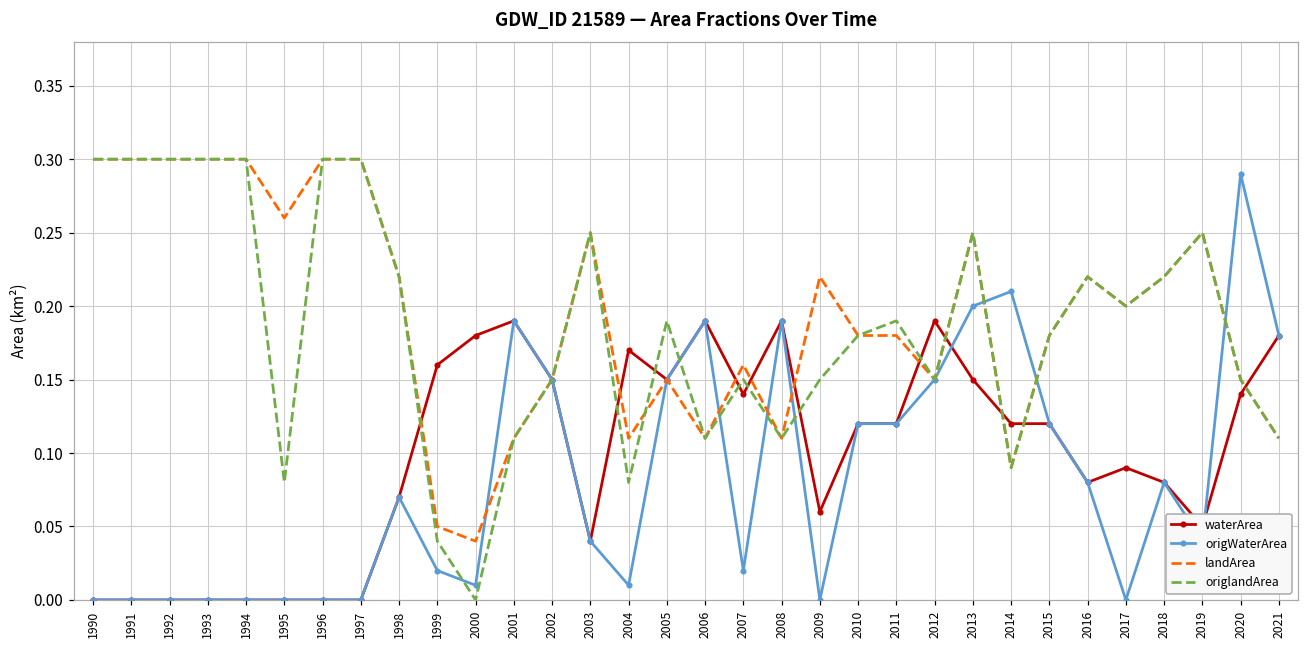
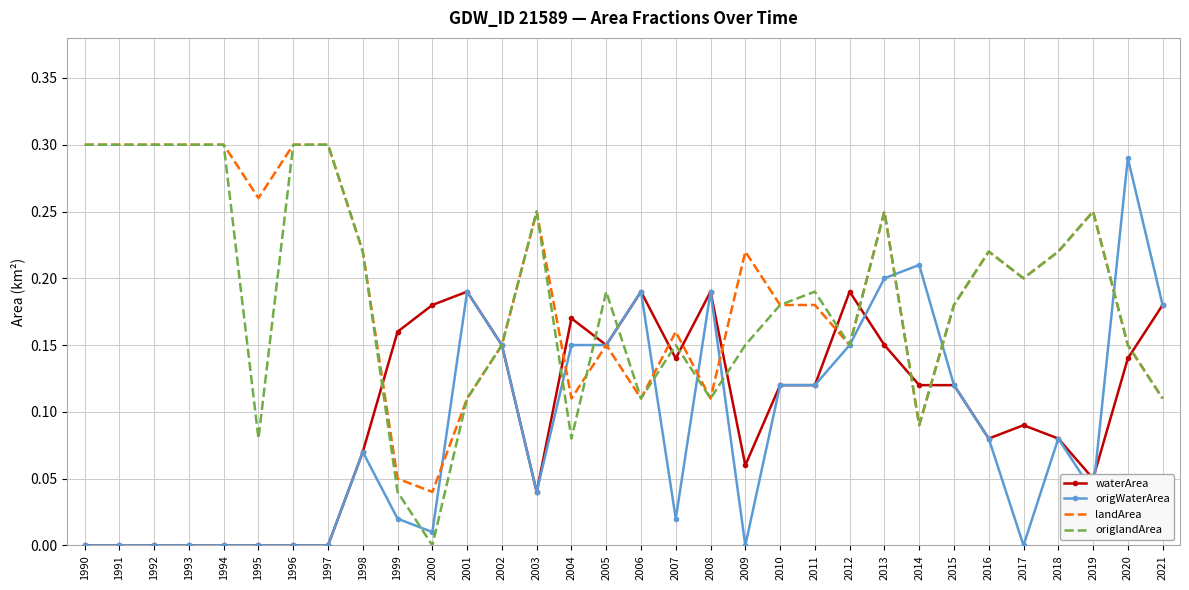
  {
    "waterArea": {
      "1999": 0.16,
      "2000": 0.18,
      "2004": 0.17,
      "2007": 0.14,
      "2009": 0.06,
      "2012": 0.19,
      "2013": 0.15,
      "2014": 0.12,
      "2017": 0.09,
      "2020": 0.14
    },
    "origWaterArea": {
      "1999": 0.02,
      "2000": 0.01,
-     "2004": 0.01,
+     "2004": 0.15,
      "2007": 0.02,
      "2009": 0.00,
      "2013": 0.20,
      "2014": 0.21,
      "2017": 0.00,
      "2020": 0.29
    },
    "landArea": {
      "1995": 0.26,
      "1999": 0.05,
      "2000": 0.04,
      "2004": 0.11,
      "2007": 0.16,
      "2009": 0.22,
      "2011": 0.18
    },
    "origlandArea": {
      "1995": 0.08,
      "1999": 0.04,
      "2000": 0.00,
      "2004": 0.08,
      "2005": 0.19,
      "2007": 0.15,
      "2009": 0.15,
      "2011": 0.19
    }
  }
